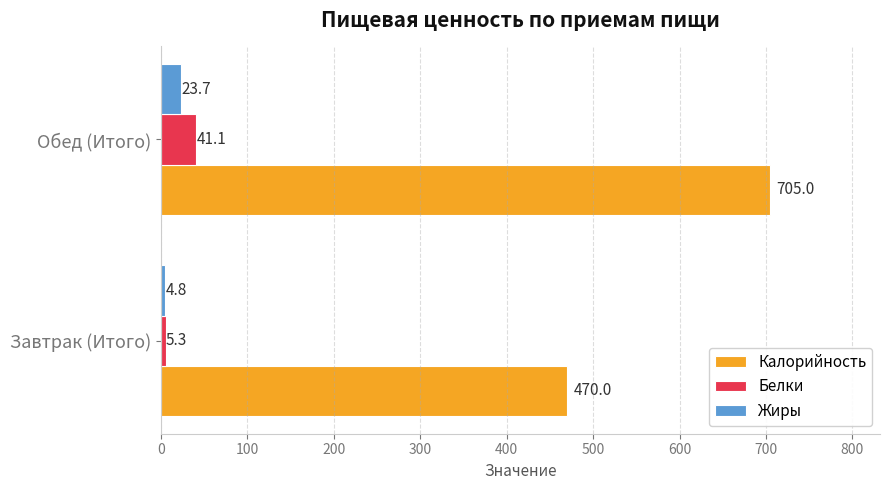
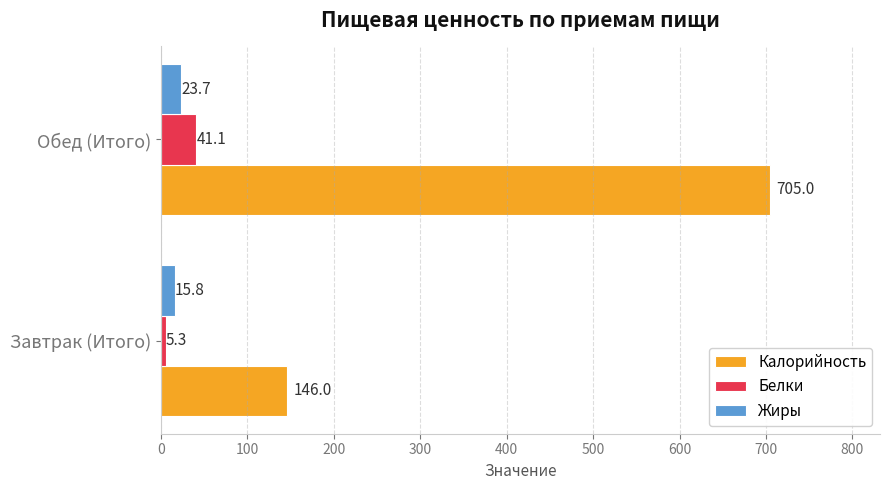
  {
    "Калорийность": {
      "Обед (Итого)": 705.0,
-     "Завтрак (Итого)": 470.0
+     "Завтрак (Итого)": 146.0
    },
    "Белки": {
      "Обед (Итого)": 41.1,
      "Завтрак (Итого)": 5.3
    },
    "Жиры": {
      "Обед (Итого)": 23.7,
-     "Завтрак (Итого)": 4.8
+     "Завтрак (Итого)": 15.8
    }
  }
